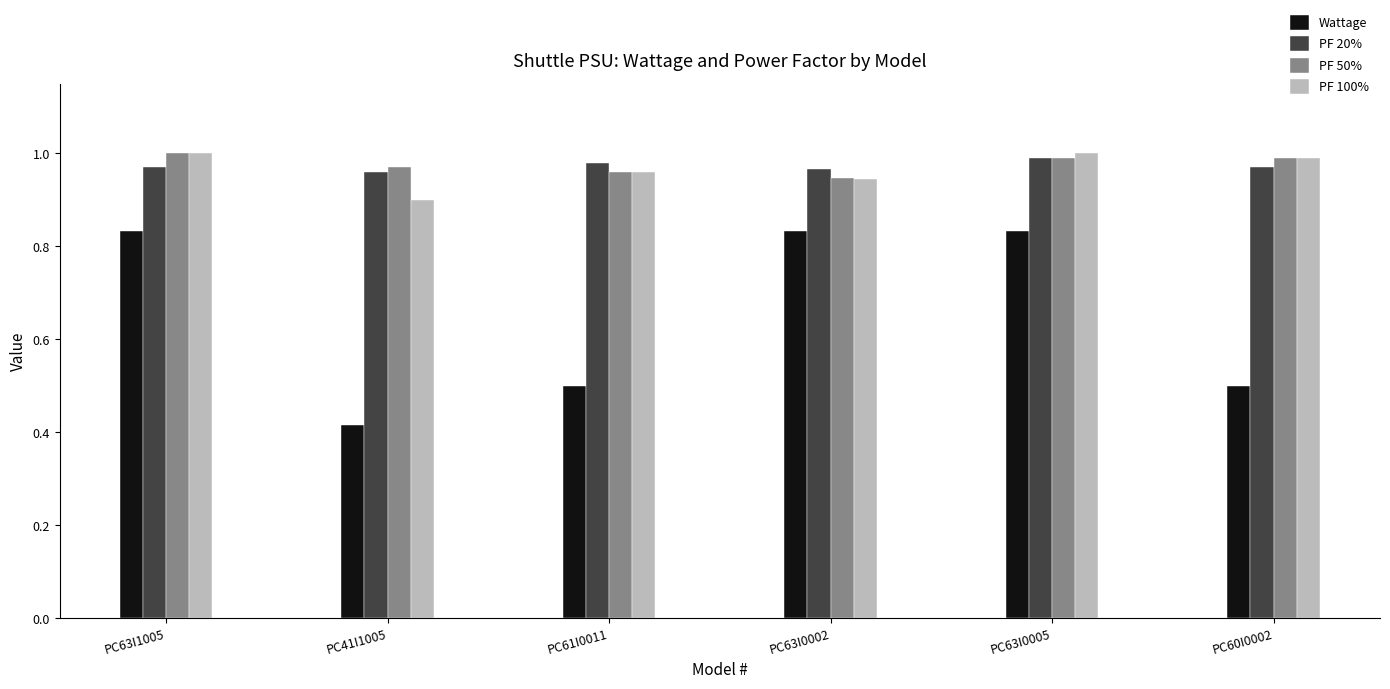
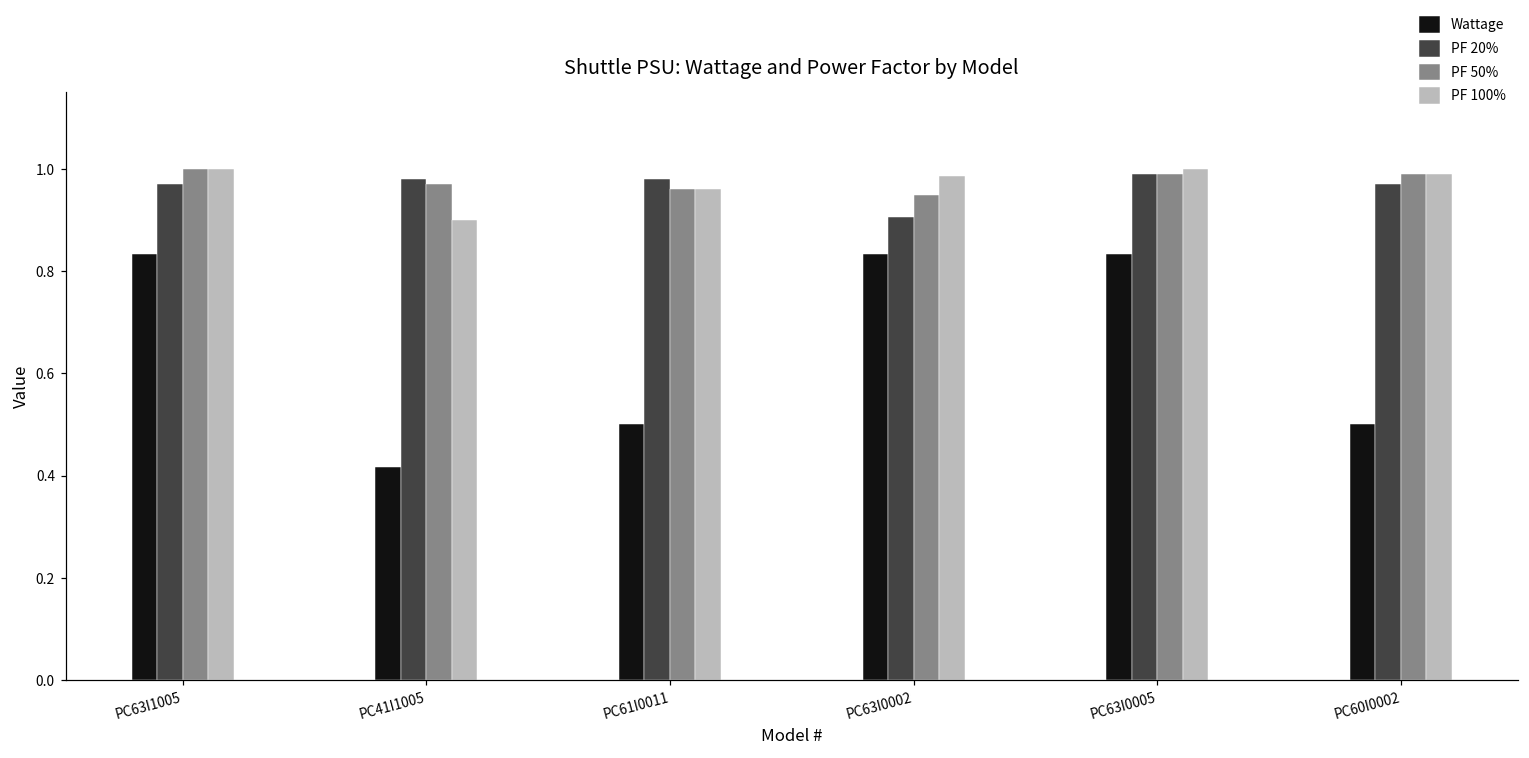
  {
    "Wattage": {
      "PC63I1005": 0.83,
      "PC41I1005": 0.42,
      "PC61I0011": 0.50,
      "PC63I0002": 0.83,
      "PC63I0005": 0.83,
      "PC60I0002": 0.50
    },
    "PF 20%": {
      "PC63I1005": 0.97,
-     "PC41I1005": 0.96,
+     "PC41I1005": 0.98,
      "PC61I0011": 0.98,
-     "PC63I0002": 0.97,
+     "PC63I0002": 0.91,
      "PC63I0005": 0.99,
      "PC60I0002": 0.97
    },
    "PF 50%": {
      "PC63I1005": 1.00,
      "PC41I1005": 0.97,
      "PC61I0011": 0.96,
      "PC63I0002": 0.95,
      "PC63I0005": 0.99,
      "PC60I0002": 0.99
    },
    "PF 100%": {
      "PC63I1005": 1.00,
      "PC41I1005": 0.90,
      "PC61I0011": 0.96,
-     "PC63I0002": 0.95,
+     "PC63I0002": 0.99,
      "PC63I0005": 1.00,
      "PC60I0002": 0.99
    }
  }
